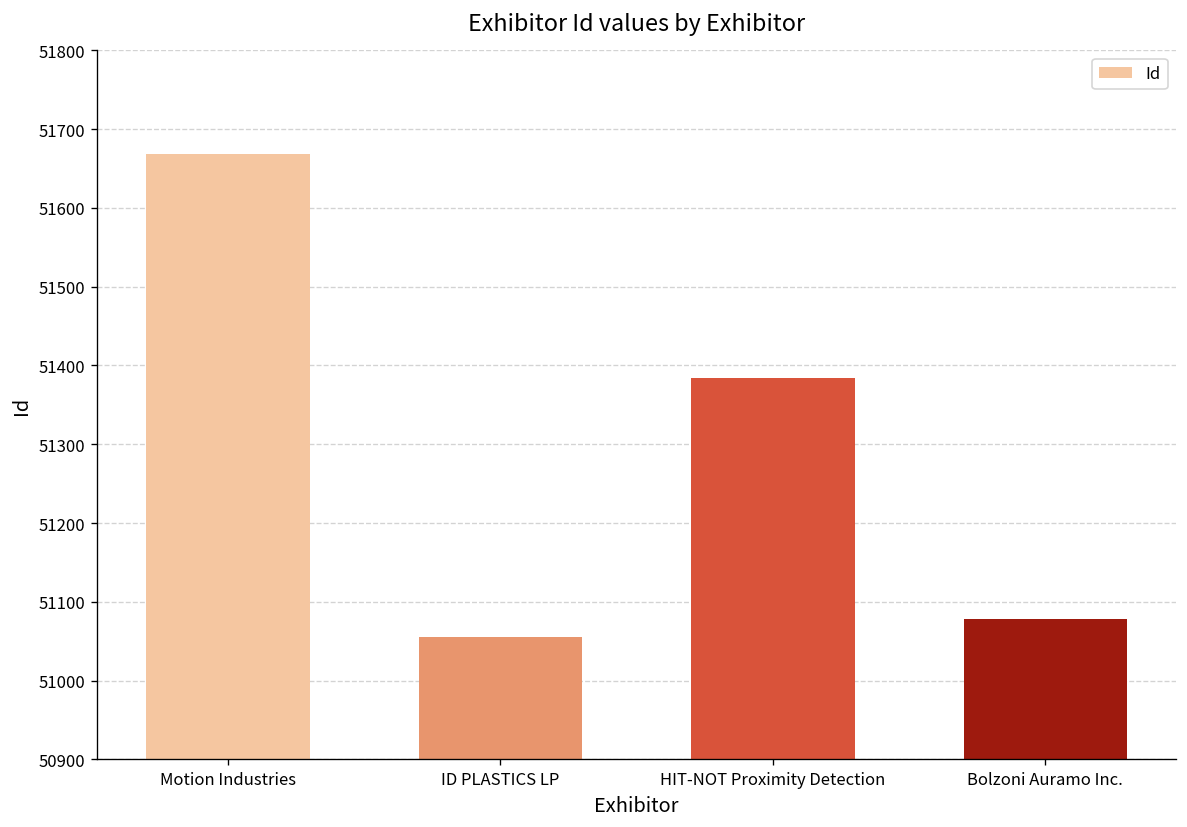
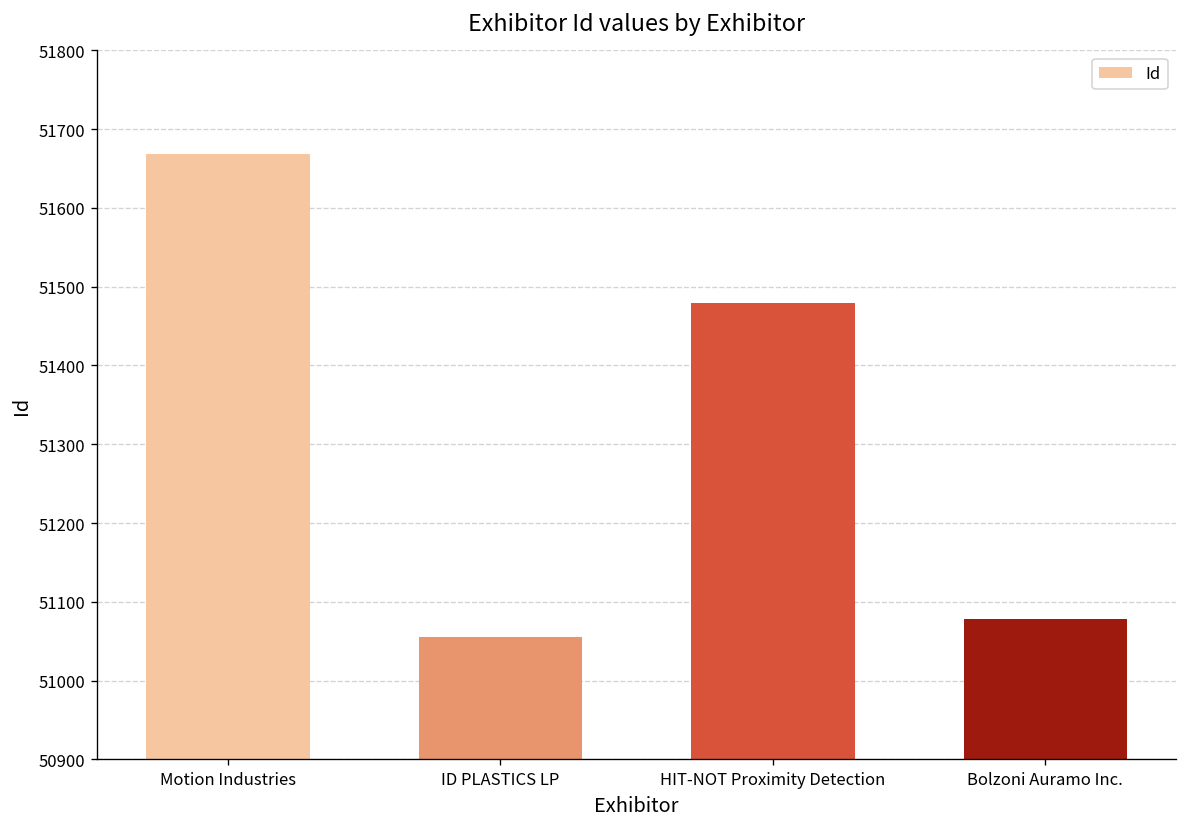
  {
    "Motion Industries": 51670,
    "ID PLASTICS LP": 51060,
-   "HIT-NOT Proximity Detection": 51380,
+   "HIT-NOT Proximity Detection": 51480,
    "Bolzoni Auramo Inc.": 51080
  }
